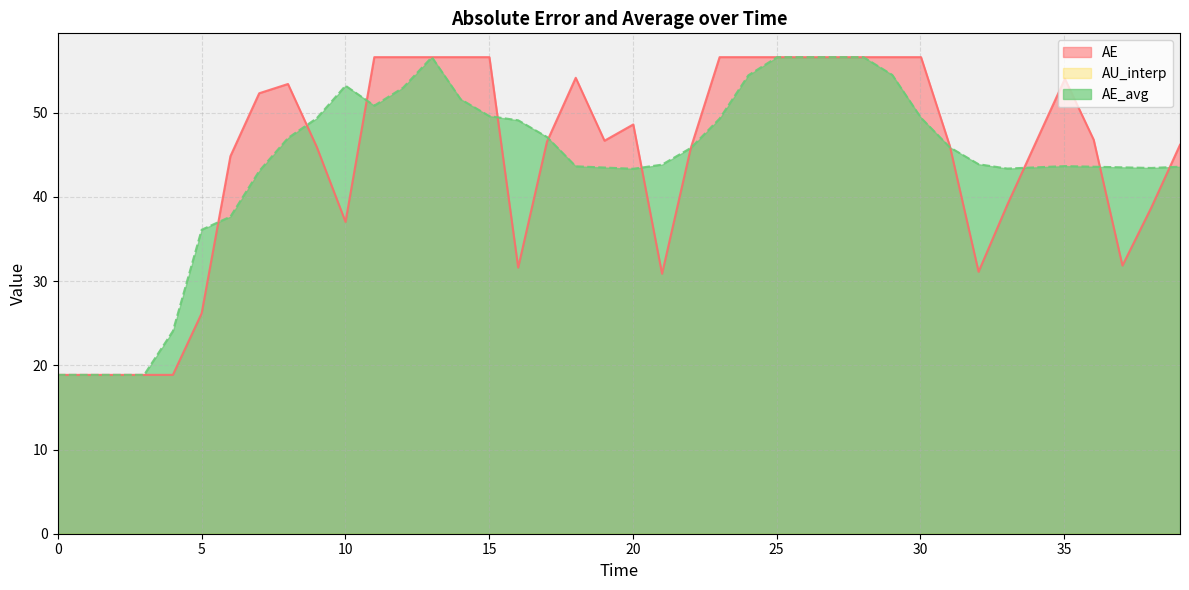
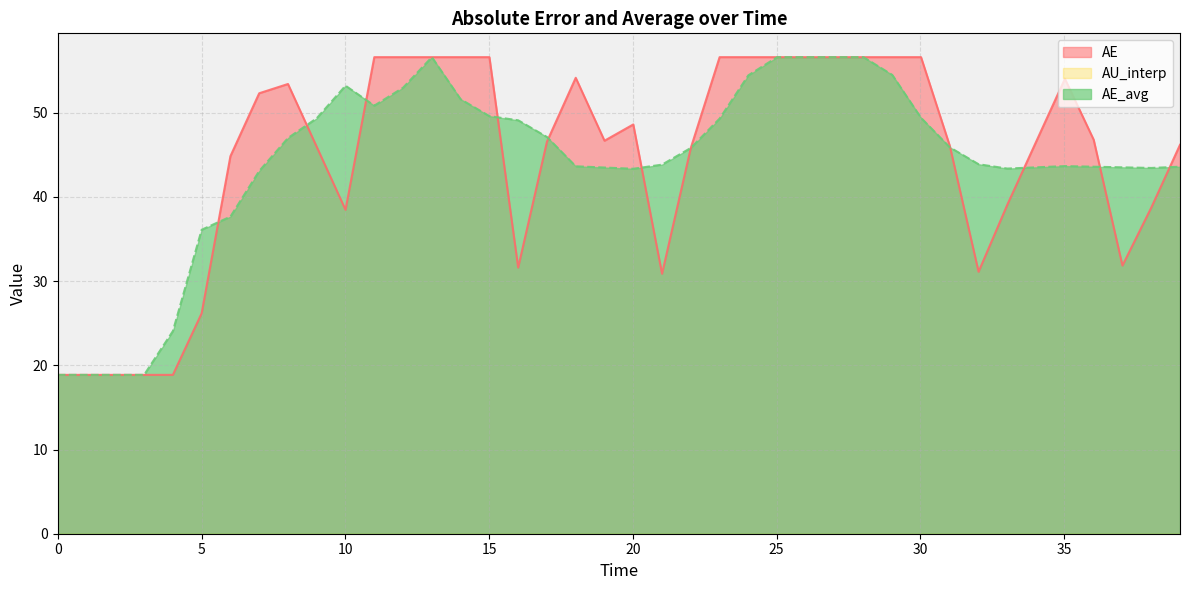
  {
    "AE": {
      "5": 26,
-     "10": 37,
+     "10": 38,
      "15": 57,
      "20": 49
    },
    "AU_interp": {
      "0": 0,
      "5": 0,
      "10": 0,
      "15": 0,
      "20": 0,
      "25": 0
    },
    "AE_avg": {
      "5": 36,
      "10": 53,
      "15": 50,
      "20": 43
    }
  }
